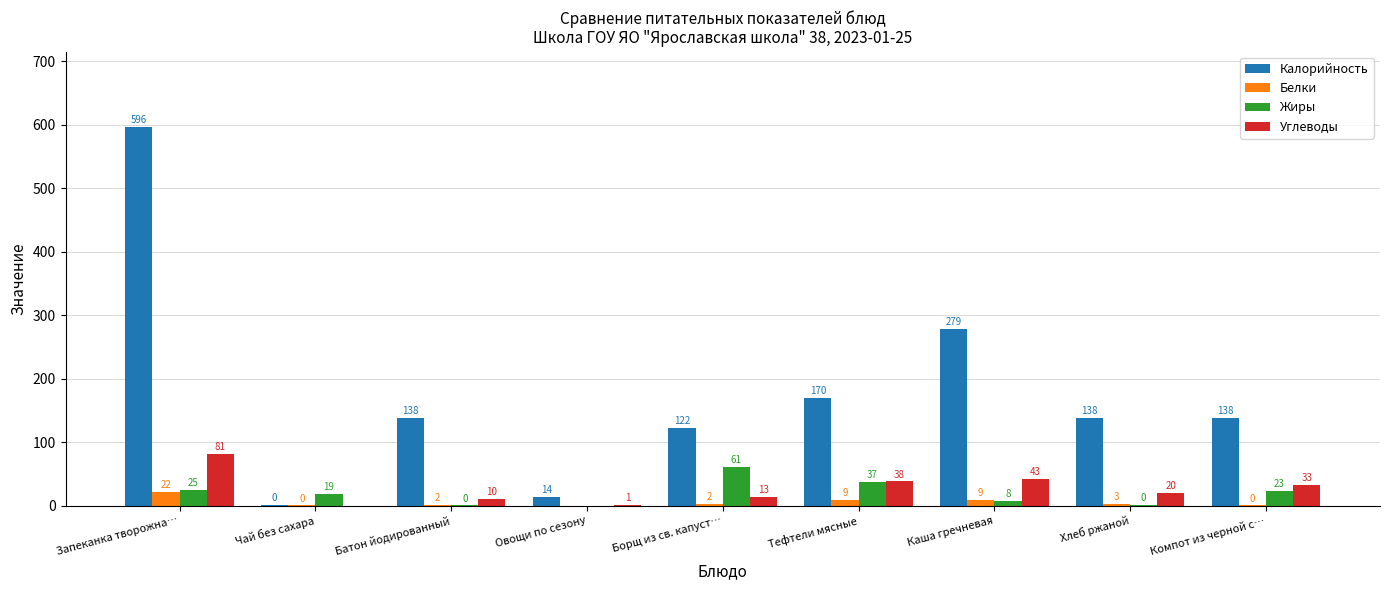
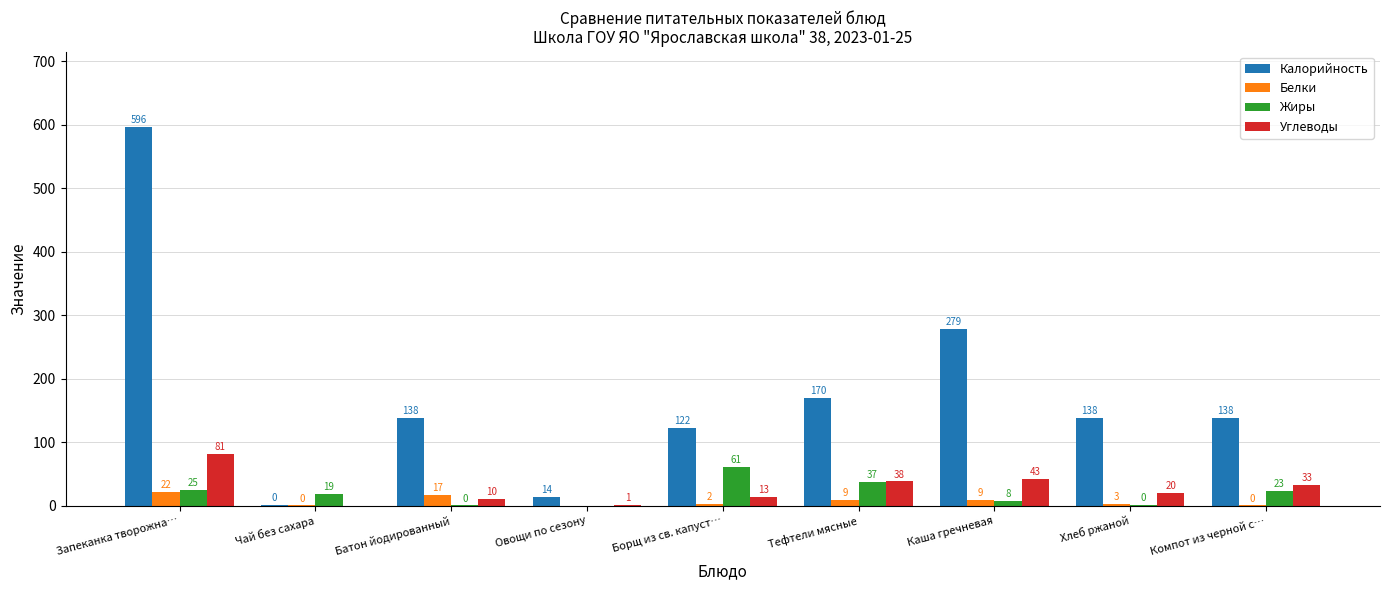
  {
    "Калорийность": {
      "Запеканка творожна…": 596,
      "Чай без сахара": 0,
      "Батон йодированный": 138,
      "Овощи по сезону": 14,
      "Борщ из св. капуст…": 122,
      "Тефтели мясные": 170,
      "Каша гречневая": 279,
      "Хлеб ржаной": 138,
      "Компот из черной с…": 138
    },
    "Белки": {
      "Запеканка творожна…": 22,
      "Чай без сахара": 0,
-     "Батон йодированный": 2,
+     "Батон йодированный": 17,
      "Борщ из св. капуст…": 2,
      "Тефтели мясные": 9,
      "Каша гречневая": 9,
      "Хлеб ржаной": 3,
      "Компот из черной с…": 0
    },
    "Жиры": {
      "Запеканка творожна…": 25,
      "Чай без сахара": 19,
      "Батон йодированный": 0,
      "Борщ из св. капуст…": 61,
      "Тефтели мясные": 37,
      "Каша гречневая": 8,
      "Хлеб ржаной": 0,
      "Компот из черной с…": 23
    },
    "Углеводы": {
      "Запеканка творожна…": 81,
      "Батон йодированный": 10,
      "Овощи по сезону": 1,
      "Борщ из св. капуст…": 13,
      "Тефтели мясные": 38,
      "Каша гречневая": 43,
      "Хлеб ржаной": 20,
      "Компот из черной с…": 33
    }
  }
